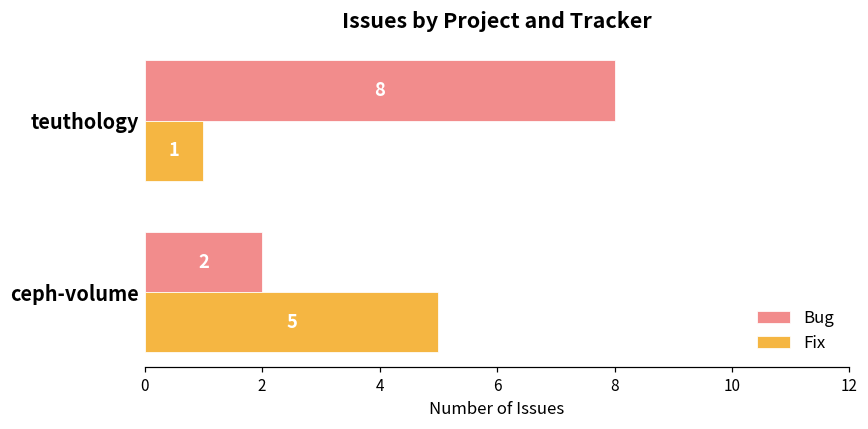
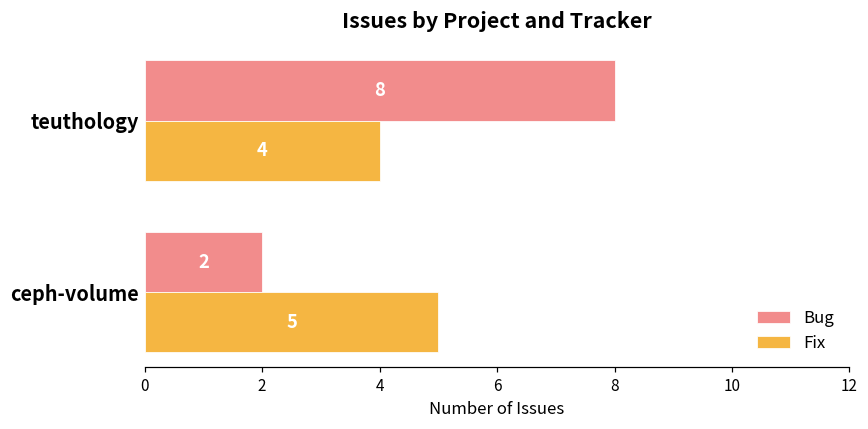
  {
    "Bug": {
      "teuthology": 8,
      "ceph-volume": 2
    },
    "Fix": {
-     "teuthology": 1,
+     "teuthology": 4,
      "ceph-volume": 5
    }
  }
